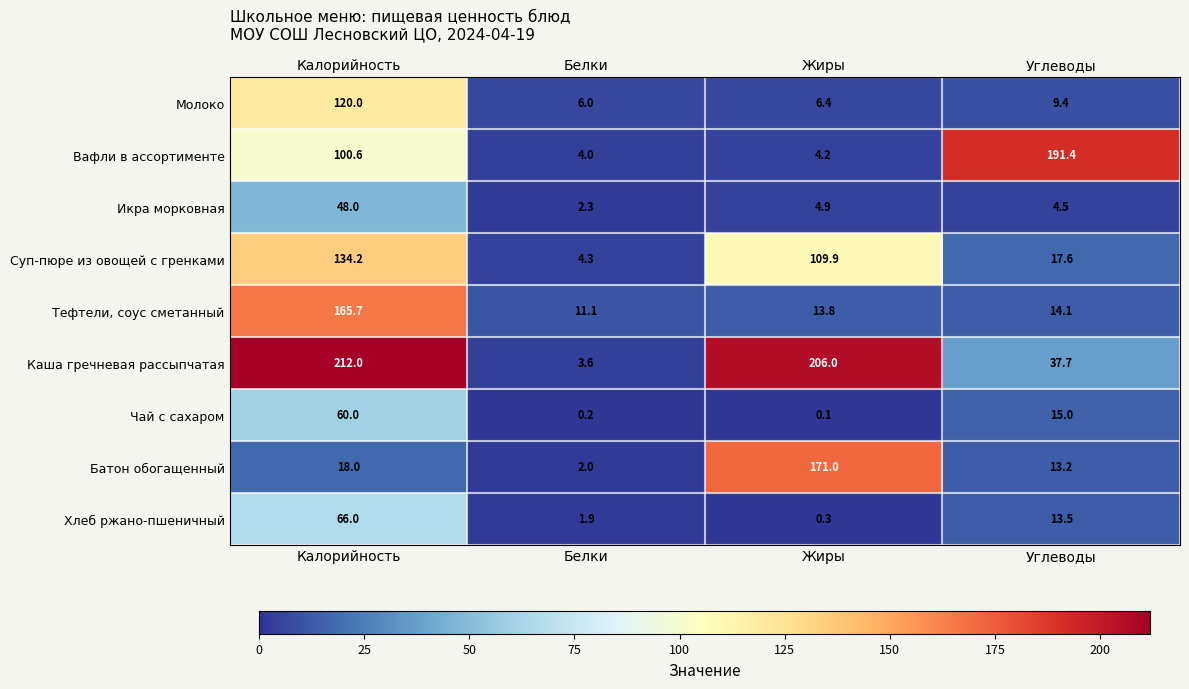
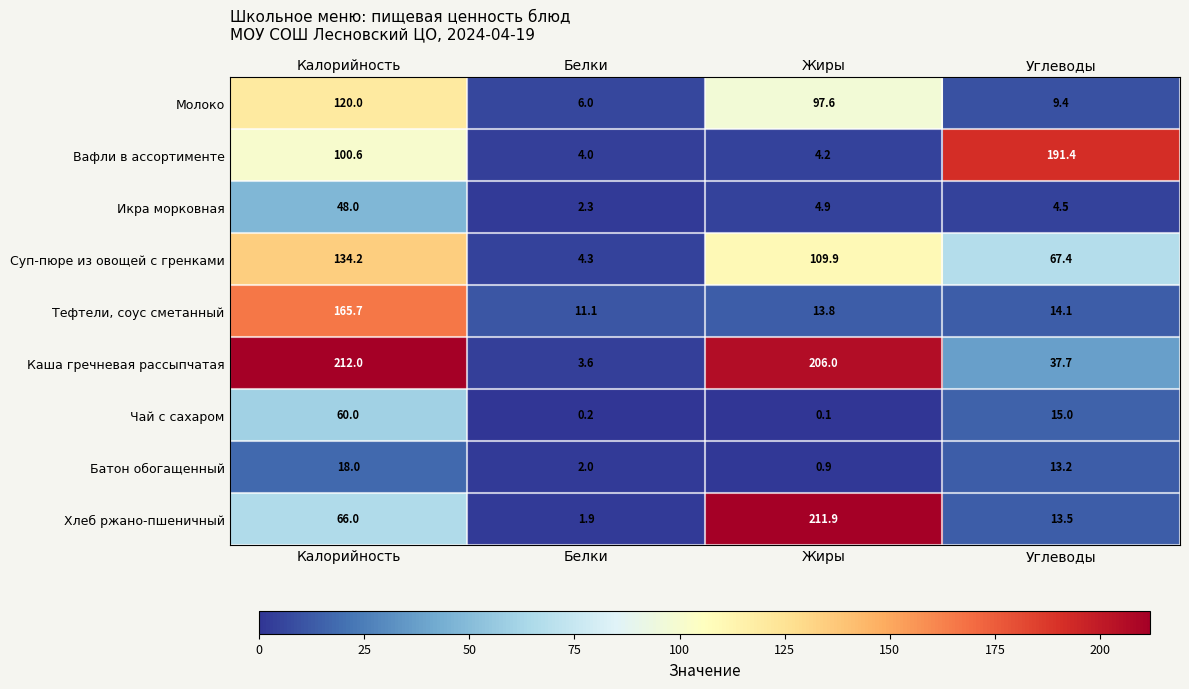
  {
    "Молоко": {
      "Калорийность": 120.0,
      "Белки": 6.0,
-     "Жиры": 6.4,
+     "Жиры": 97.6,
      "Углеводы": 9.4
    },
    "Вафли в ассортименте": {
      "Калорийность": 100.6,
      "Белки": 4.0,
      "Жиры": 4.2,
      "Углеводы": 191.4
    },
    "Икра морковная": {
      "Калорийность": 48.0,
      "Белки": 2.3,
      "Жиры": 4.9,
      "Углеводы": 4.5
    },
    "Суп-пюре из овощей с гренками": {
      "Калорийность": 134.2,
      "Белки": 4.3,
      "Жиры": 109.9,
-     "Углеводы": 17.6
+     "Углеводы": 67.4
    },
    "Тефтели, соус сметанный": {
      "Калорийность": 165.7,
      "Белки": 11.1,
      "Жиры": 13.8,
      "Углеводы": 14.1
    },
    "Каша гречневая рассыпчатая": {
      "Калорийность": 212.0,
      "Белки": 3.6,
      "Жиры": 206.0,
      "Углеводы": 37.7
    },
    "Чай с сахаром": {
      "Калорийность": 60.0,
      "Белки": 0.2,
      "Жиры": 0.1,
      "Углеводы": 15.0
    },
    "Батон обогащенный": {
      "Калорийность": 18.0,
      "Белки": 2.0,
-     "Жиры": 171.0,
+     "Жиры": 0.9,
      "Углеводы": 13.2
    },
    "Хлеб ржано-пшеничный": {
      "Калорийность": 66.0,
      "Белки": 1.9,
-     "Жиры": 0.3,
+     "Жиры": 211.9,
      "Углеводы": 13.5
    }
  }
